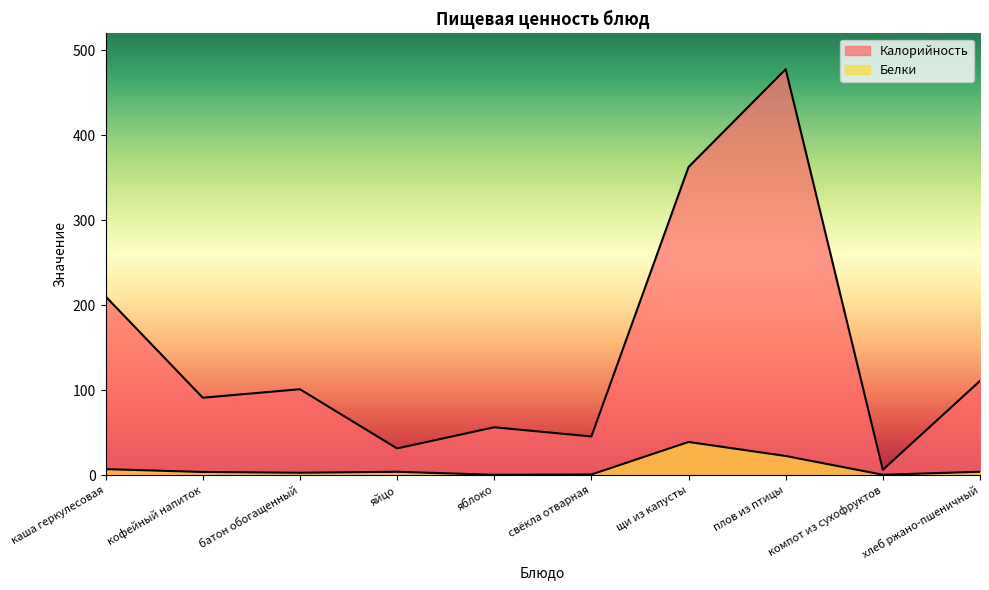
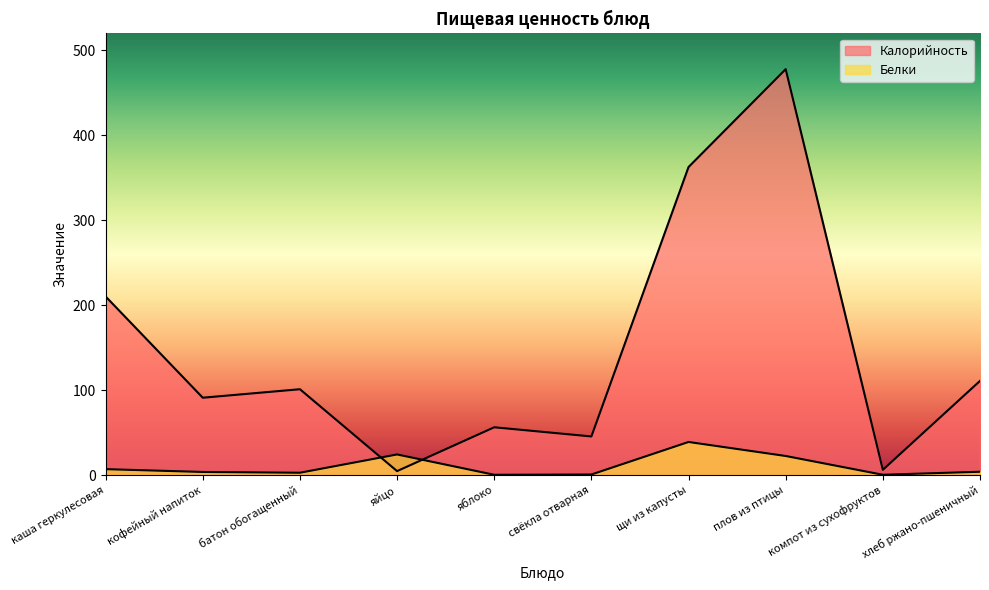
  {
    "Калорийность": {
      "каша геркулесовая": 210,
      "кофейный напиток": 90,
      "батон обогащенный": 100,
-     "яйцо": 30,
+     "яйцо": 0,
      "яблоко": 60,
      "свёкла отварная": 50,
      "щи из капусты": 360,
      "плов из птицы": 480,
      "компот из сухофруктов": 10,
      "хлеб ржано-пшеничный": 110
    },
    "Белки": {
      "каша геркулесовая": 10,
      "кофейный напиток": 0,
      "батон обогащенный": 0,
-     "яйцо": 0,
+     "яйцо": 20,
      "яблоко": 0,
      "свёкла отварная": 0,
      "щи из капусты": 40,
      "плов из птицы": 20,
      "компот из сухофруктов": 0,
      "хлеб ржано-пшеничный": 0
    }
  }
